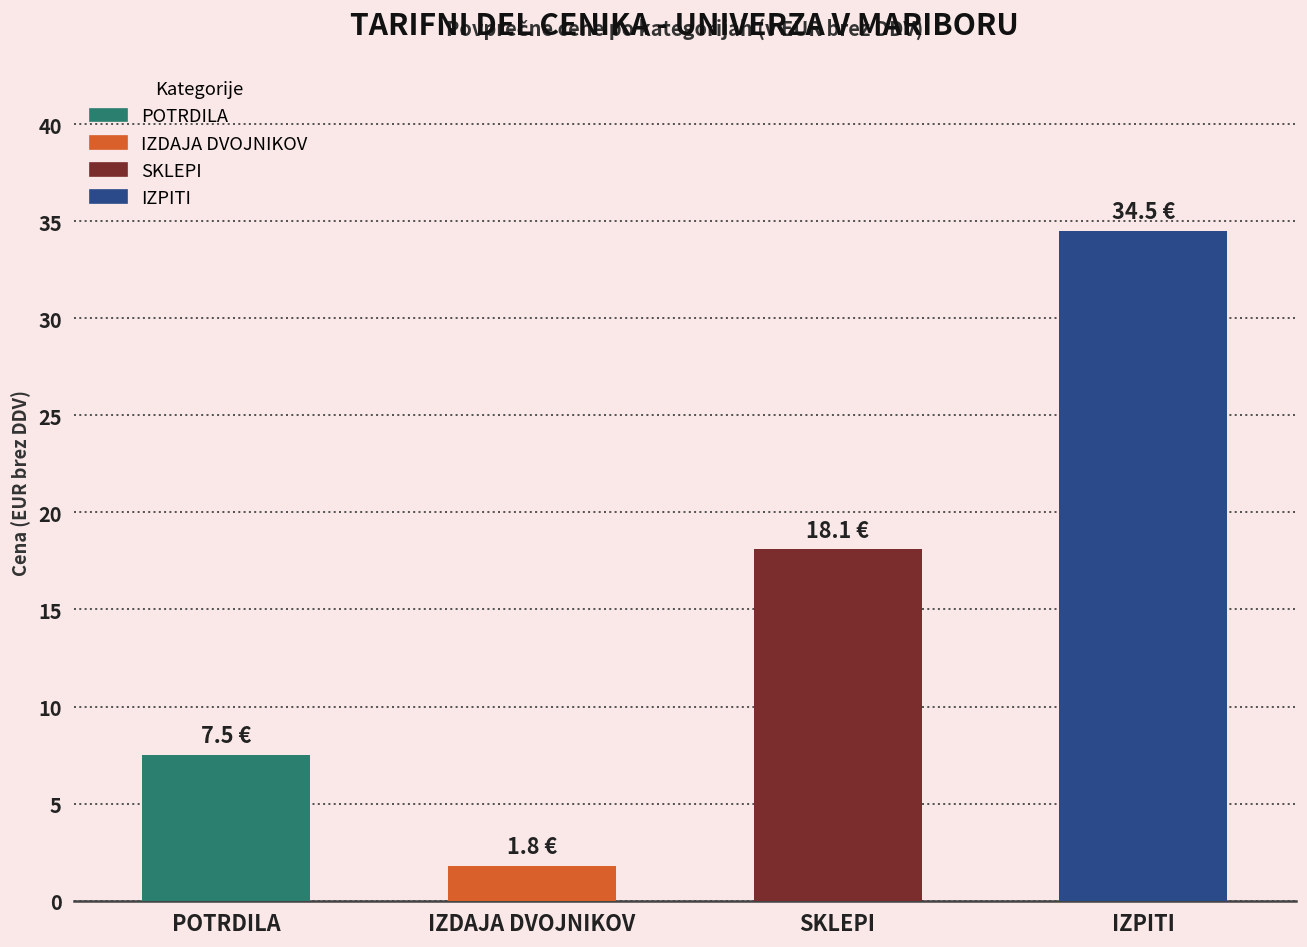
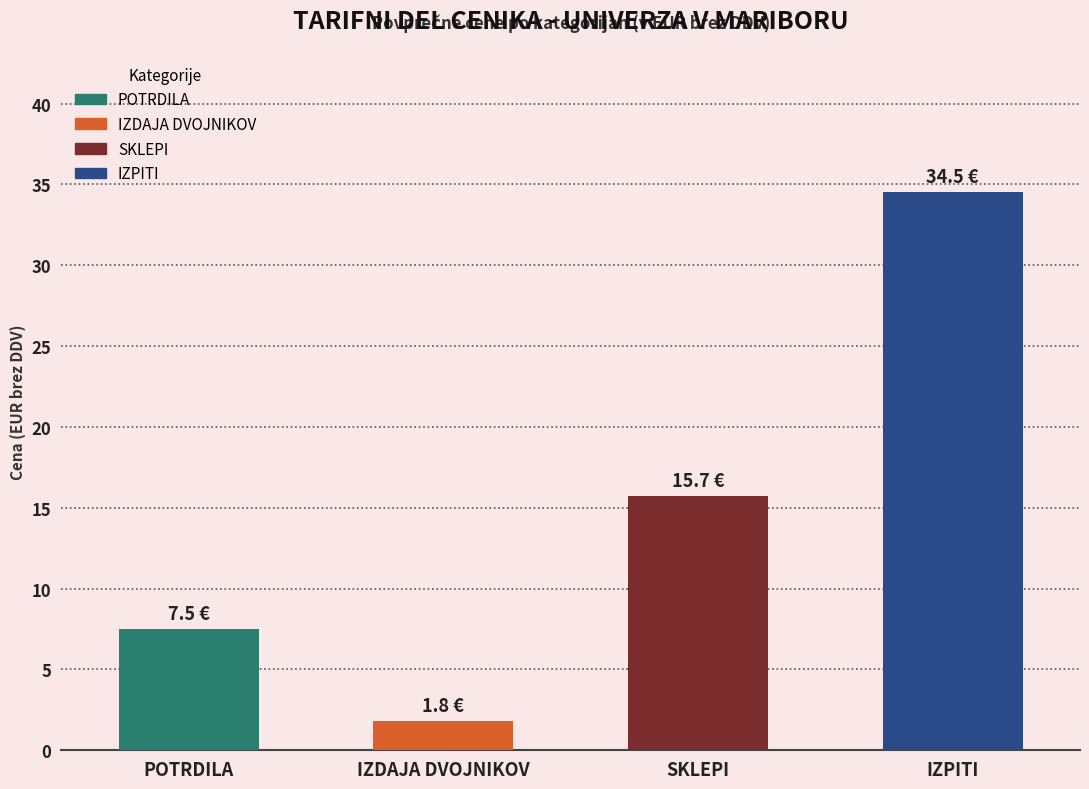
  {
    "POTRDILA": 7.5,
    "IZDAJA DVOJNIKOV": 1.8,
-   "SKLEPI": 18.1,
+   "SKLEPI": 15.7,
    "IZPITI": 34.5
  }
